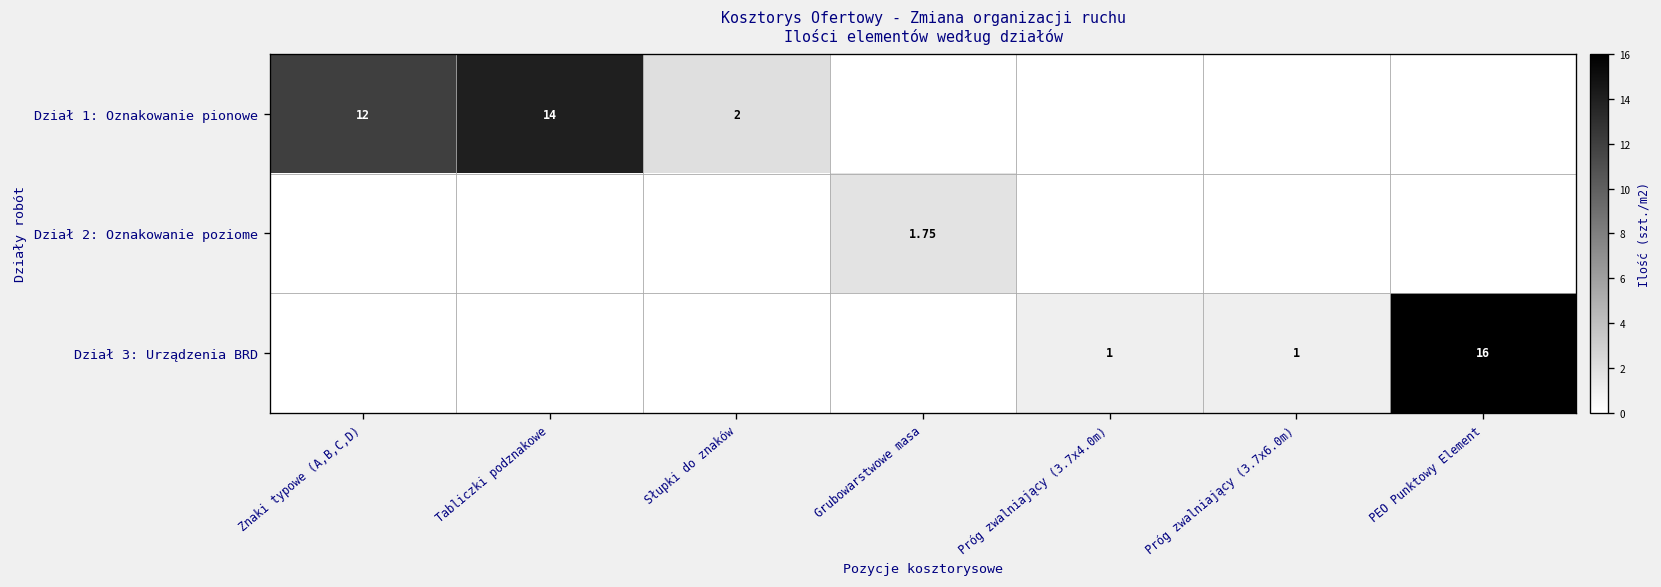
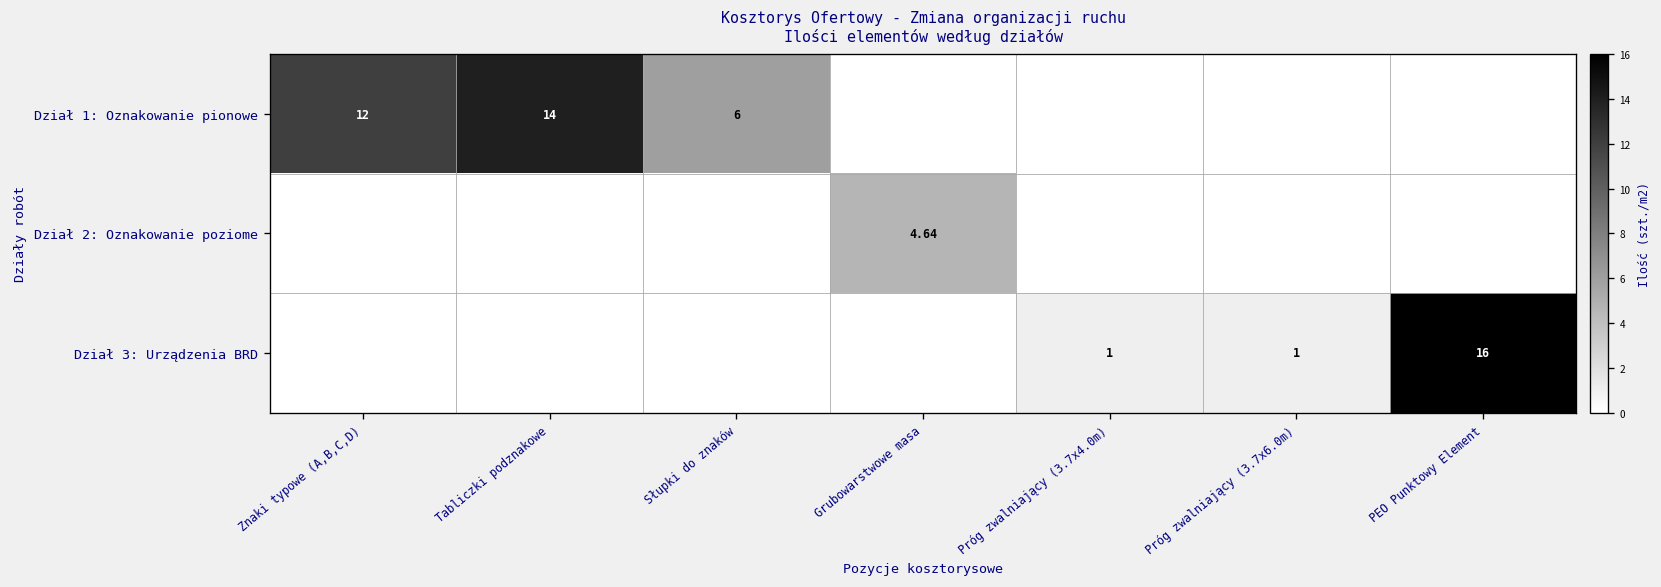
  {
    "Dział 1: Oznakowanie pionowe": {
      "Znaki typowe (A,B,C,D)": 12,
      "Tabliczki podznakowe": 14,
-     "Słupki do znaków": 2
+     "Słupki do znaków": 6
    },
    "Dział 2: Oznakowanie poziome": {
-     "Grubowarstwowe masa": 1.75
+     "Grubowarstwowe masa": 4.64
    },
    "Dział 3: Urządzenia BRD": {
      "Próg zwalniający (3.7x4.0m)": 1,
      "Próg zwalniający (3.7x6.0m)": 1,
      "PEO Punktowy Element": 16
    }
  }
